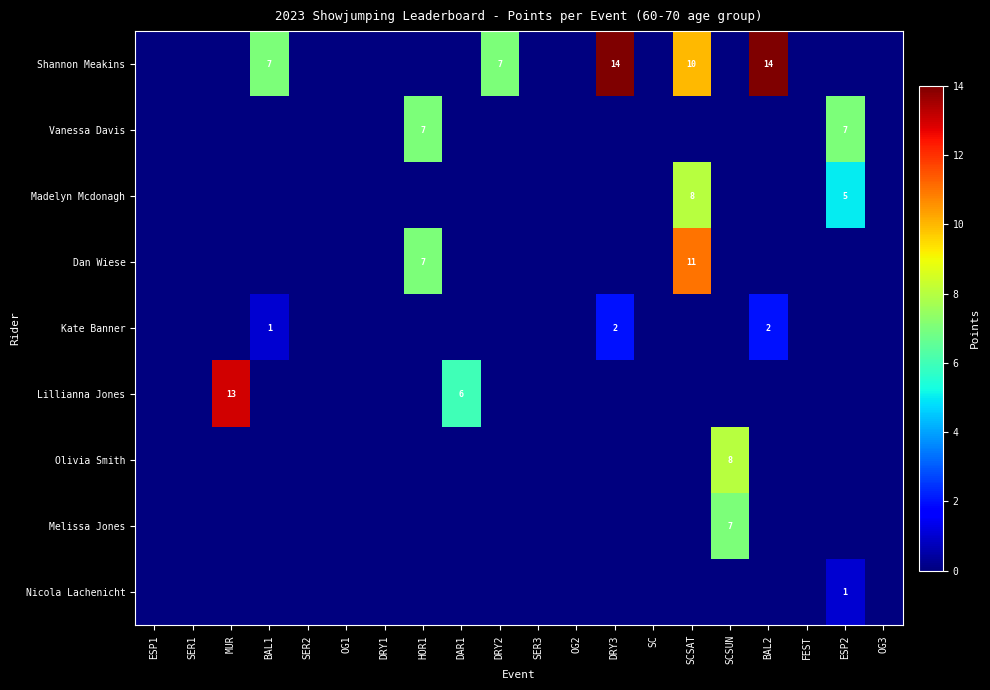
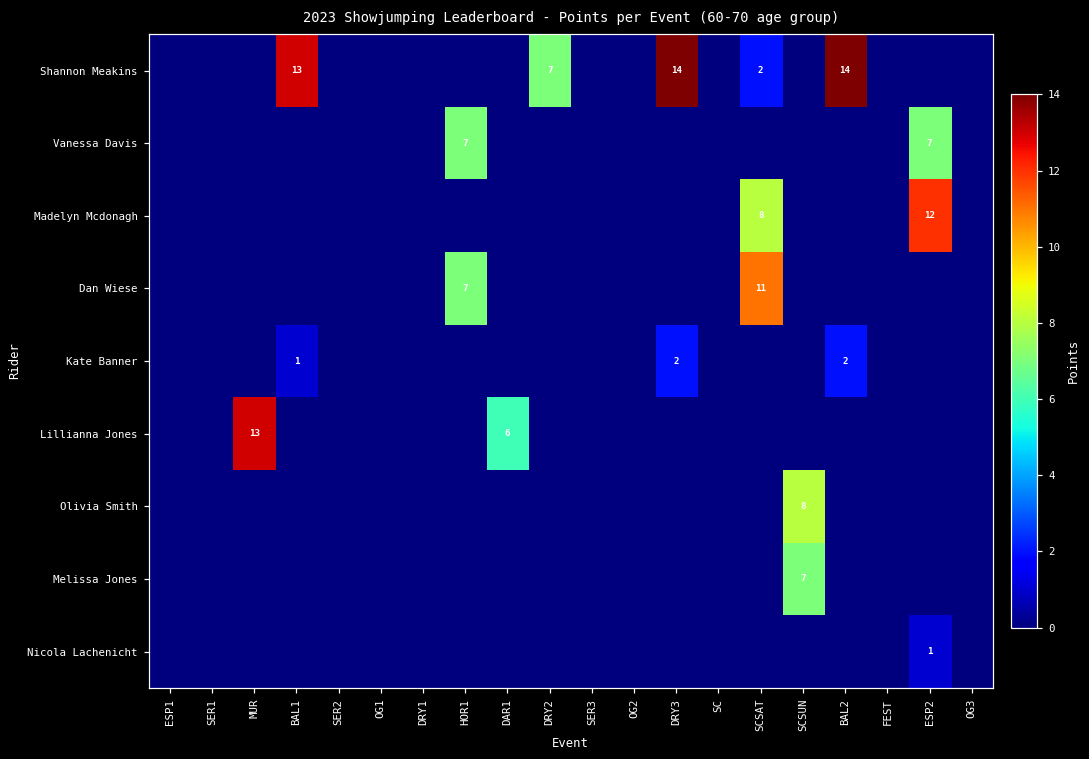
  {
    "Shannon Meakins": {
-     "BAL1": 7,
+     "BAL1": 13,
      "DRY2": 7,
      "DRY3": 14,
-     "SCSAT": 10,
+     "SCSAT": 2,
      "BAL2": 14
    },
    "Vanessa Davis": {
      "HOR1": 7,
      "ESP2": 7
    },
    "Madelyn Mcdonagh": {
      "SCSAT": 8,
-     "ESP2": 5
+     "ESP2": 12
    },
    "Dan Wiese": {
      "HOR1": 7,
      "SCSAT": 11
    },
    "Kate Banner": {
      "BAL1": 1,
      "DRY3": 2,
      "BAL2": 2
    },
    "Lillianna Jones": {
      "MUR": 13,
      "DAR1": 6
    },
    "Olivia Smith": {
      "SCSUN": 8
    },
    "Melissa Jones": {
      "SCSUN": 7
    },
    "Nicola Lachenicht": {
      "ESP2": 1
    }
  }
